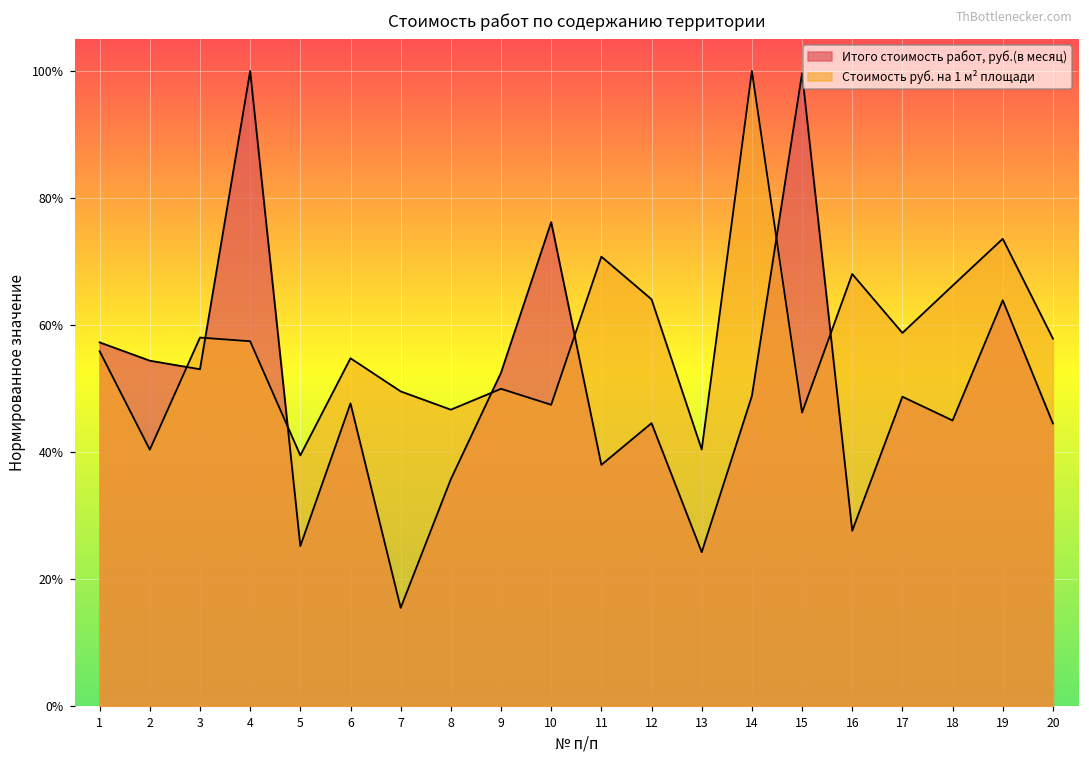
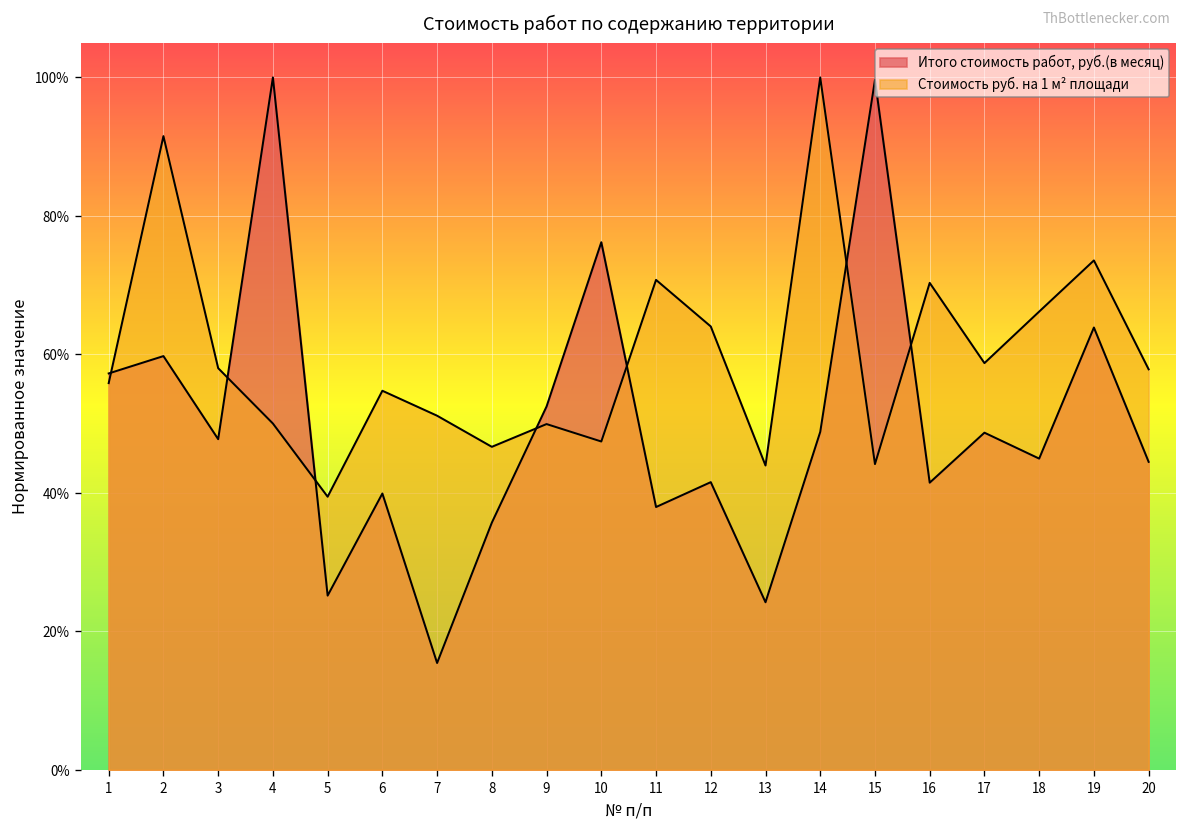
  {
    "Итого стоимость работ, руб.(в месяц)": {
      "1": "57%",
-     "2": "54%",
-     "3": "53%",
+     "2": "60%",
+     "3": "48%",
      "4": "100%",
      "5": "25%",
-     "6": "48%",
+     "6": "40%",
      "7": "15%",
      "8": "36%",
      "9": "52%",
      "10": "76%",
      "11": "38%",
-     "12": "45%",
+     "12": "42%",
      "13": "24%",
      "14": "49%",
      "15": "100%",
-     "16": "28%",
+     "16": "41%",
      "17": "49%",
      "18": "45%",
      "19": "64%",
      "20": "44%"
    },
    "Стоимость руб. на 1 м² площади": {
      "1": "56%",
-     "2": "40%",
+     "2": "92%",
      "3": "58%",
-     "4": "57%",
+     "4": "50%",
      "5": "39%",
      "6": "55%",
-     "7": "50%",
+     "7": "51%",
      "8": "47%",
      "9": "50%",
      "10": "47%",
      "11": "71%",
      "12": "64%",
-     "13": "40%",
+     "13": "44%",
      "14": "100%",
-     "15": "46%",
-     "16": "68%",
+     "15": "44%",
+     "16": "70%",
      "17": "59%",
      "18": "66%",
      "19": "74%",
      "20": "58%"
    }
  }
